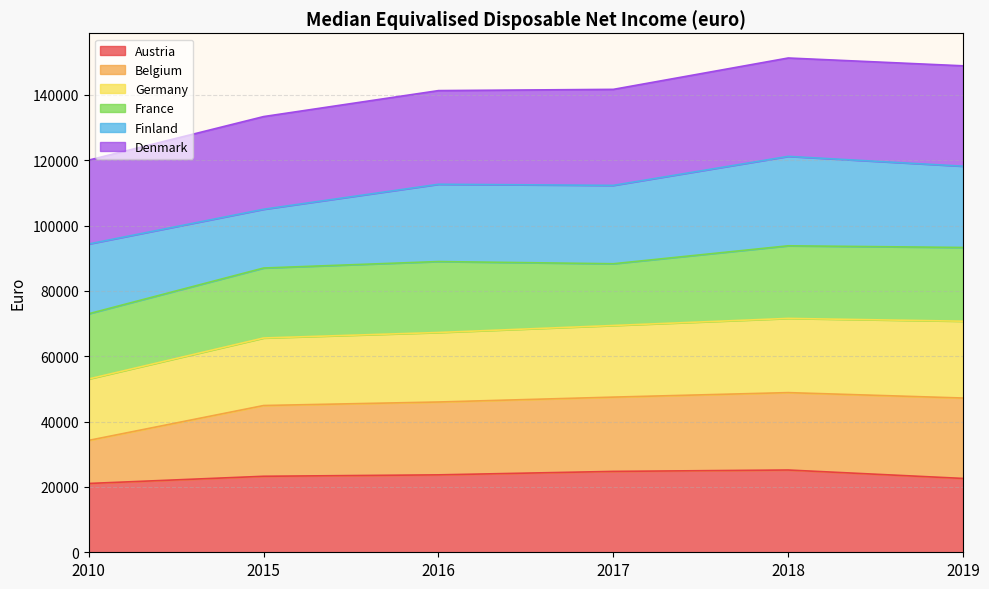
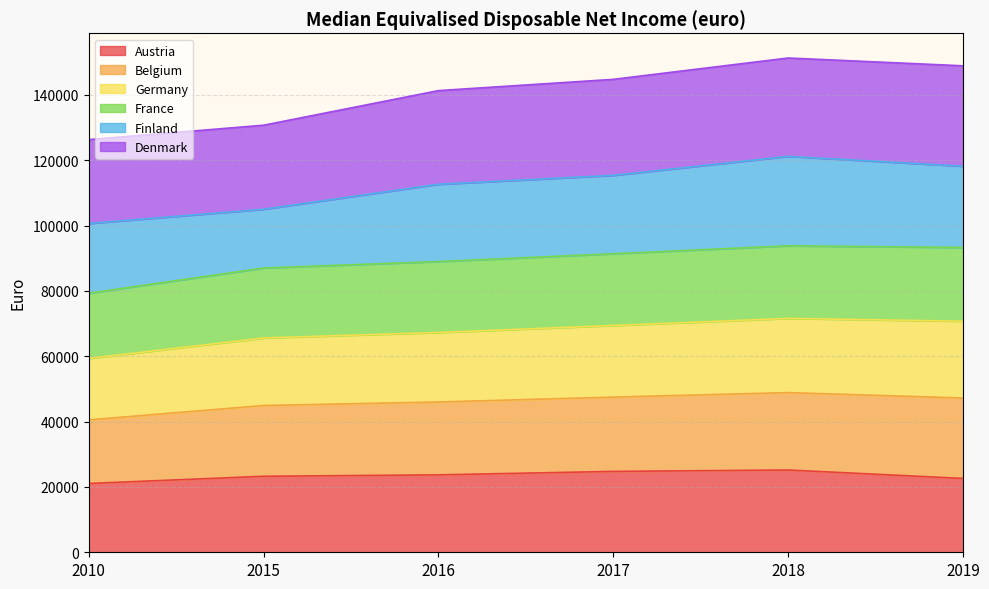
  {
    "Austria": {
      "2010": 21000,
      "2015": 23000,
      "2016": 24000,
      "2017": 25000,
      "2018": 25000,
      "2019": 23000
    },
    "Belgium": {
-     "2010": 13000,
+     "2010": 19000,
      "2015": 22000,
      "2016": 22000,
      "2017": 23000,
      "2018": 24000,
      "2019": 25000
    },
    "Germany": {
      "2010": 19000,
      "2015": 21000,
      "2016": 21000,
      "2017": 22000,
      "2018": 23000,
      "2019": 24000
    },
    "France": {
      "2010": 20000,
      "2015": 21000,
      "2016": 22000,
-     "2017": 19000,
+     "2017": 22000,
      "2018": 22000,
      "2019": 23000
    },
    "Finland": {
      "2010": 21000,
      "2015": 18000,
      "2016": 24000,
      "2017": 24000,
      "2018": 27000,
      "2019": 25000
    },
    "Denmark": {
      "2010": 26000,
-     "2015": 28000,
+     "2015": 26000,
      "2016": 29000,
      "2017": 29000,
      "2018": 30000,
      "2019": 31000
    }
  }
